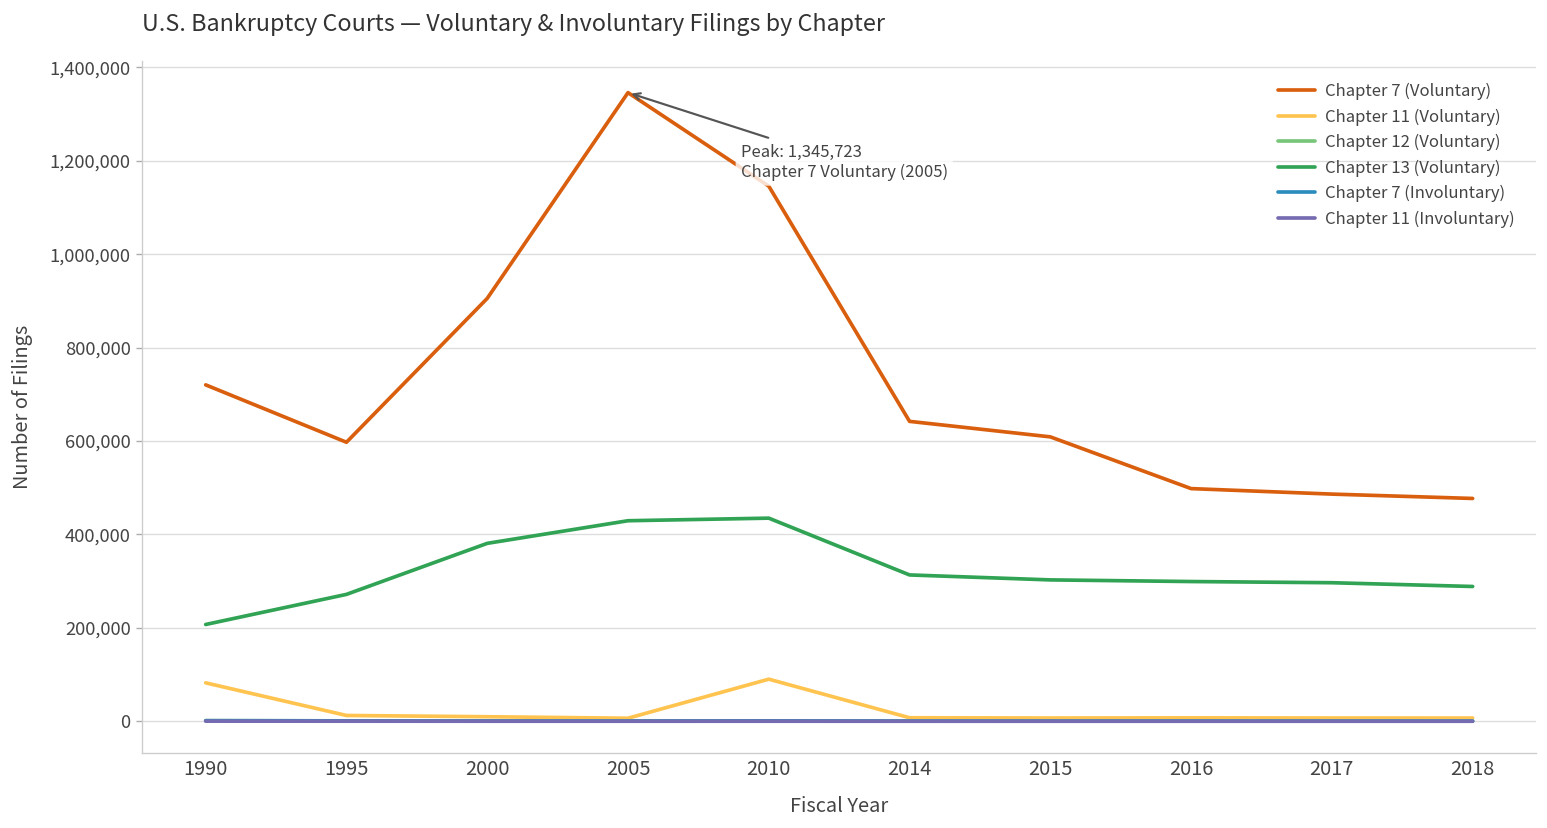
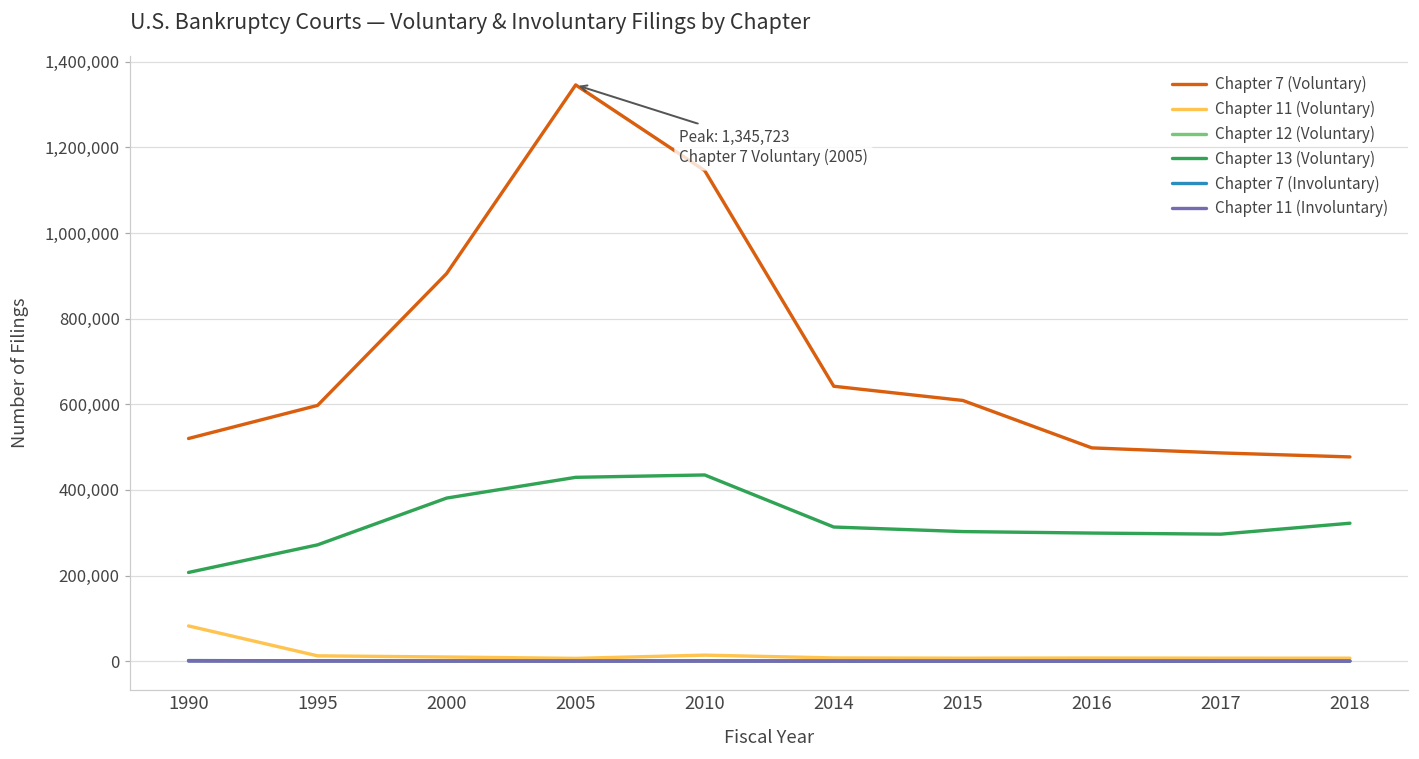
  {
    "Chapter 7 (Voluntary)": {
-     "1990": "720,000",
+     "1990": "520,000",
      "1995": "600,000",
      "2000": "910,000",
      "2014": "640,000",
      "2015": "610,000",
      "2016": "500,000",
      "2017": "490,000",
      "2018": "480,000"
    },
    "Chapter 11 (Voluntary)": {
      "1990": "80,000",
      "1995": "10,000",
      "2000": "10,000",
-     "2010": "90,000",
+     "2010": "10,000",
      "2014": "10,000",
      "2015": "10,000",
      "2016": "10,000",
      "2017": "10,000",
      "2018": "10,000"
    },
    "Chapter 11 (Involuntary)": {
      "1990": "0",
      "1995": "0",
      "2000": "0",
      "2010": "0",
      "2014": "0",
      "2015": "0",
      "2016": "0",
      "2017": "0",
      "2018": "0"
    },
    "Chapter 13 (Voluntary)": {
      "1990": "210,000",
      "1995": "270,000",
      "2000": "380,000",
      "2005": "430,000",
      "2010": "430,000",
      "2014": "310,000",
      "2015": "300,000",
      "2016": "300,000",
      "2017": "300,000",
-     "2018": "290,000"
+     "2018": "320,000"
    }
  }
